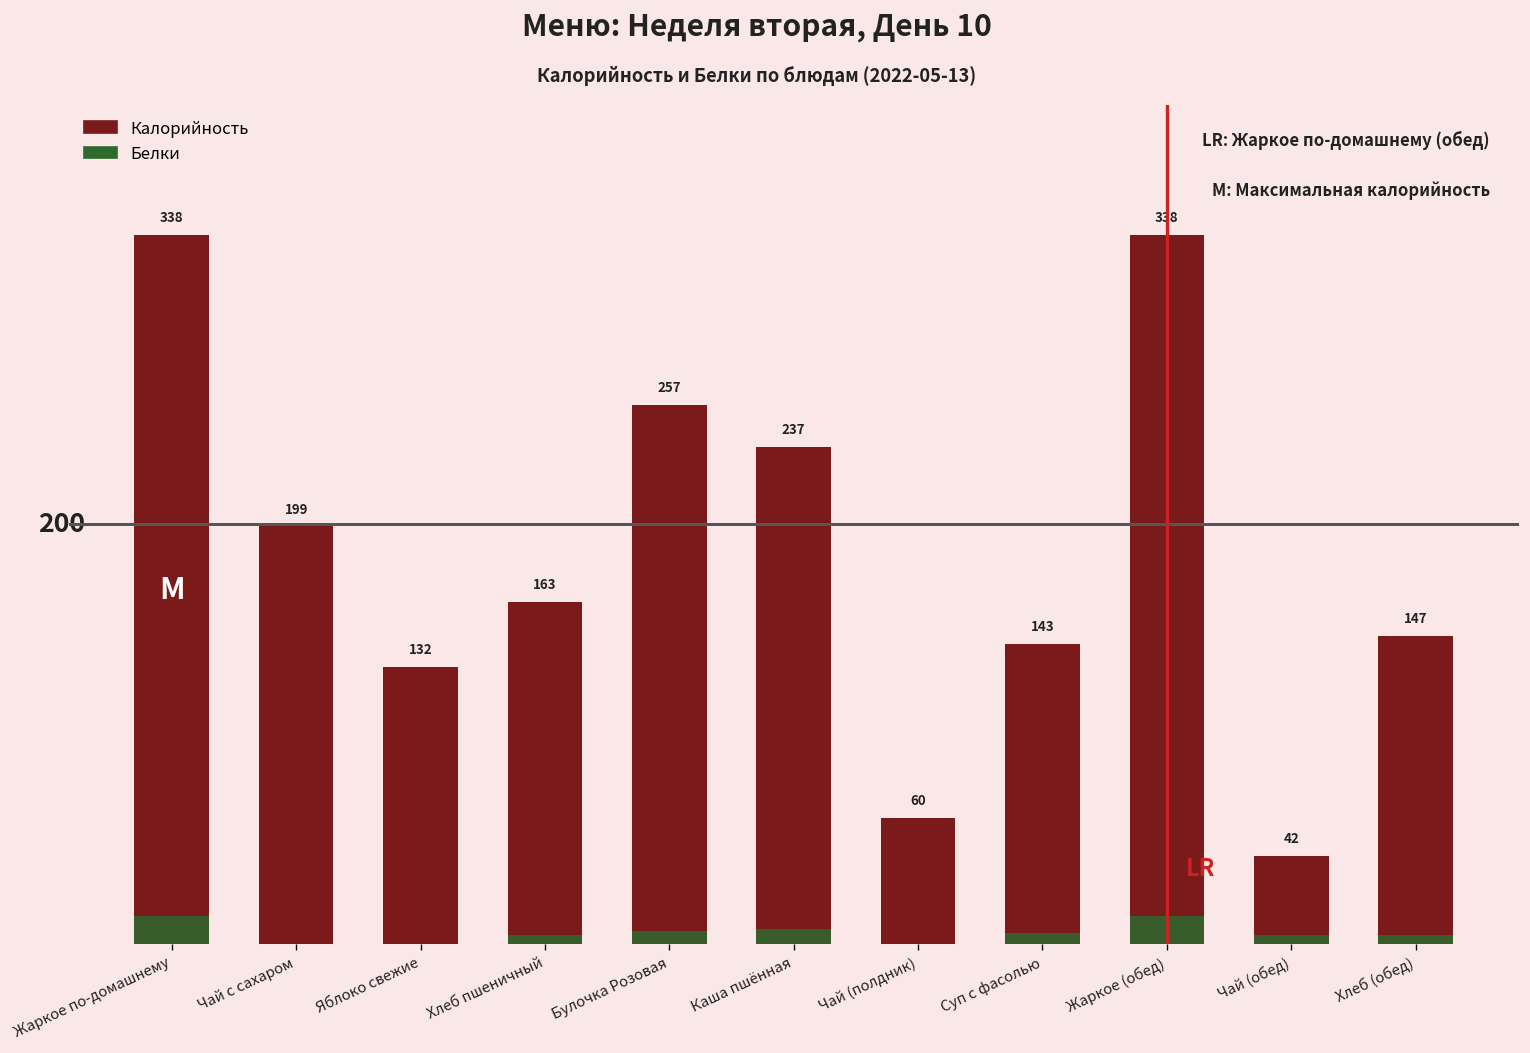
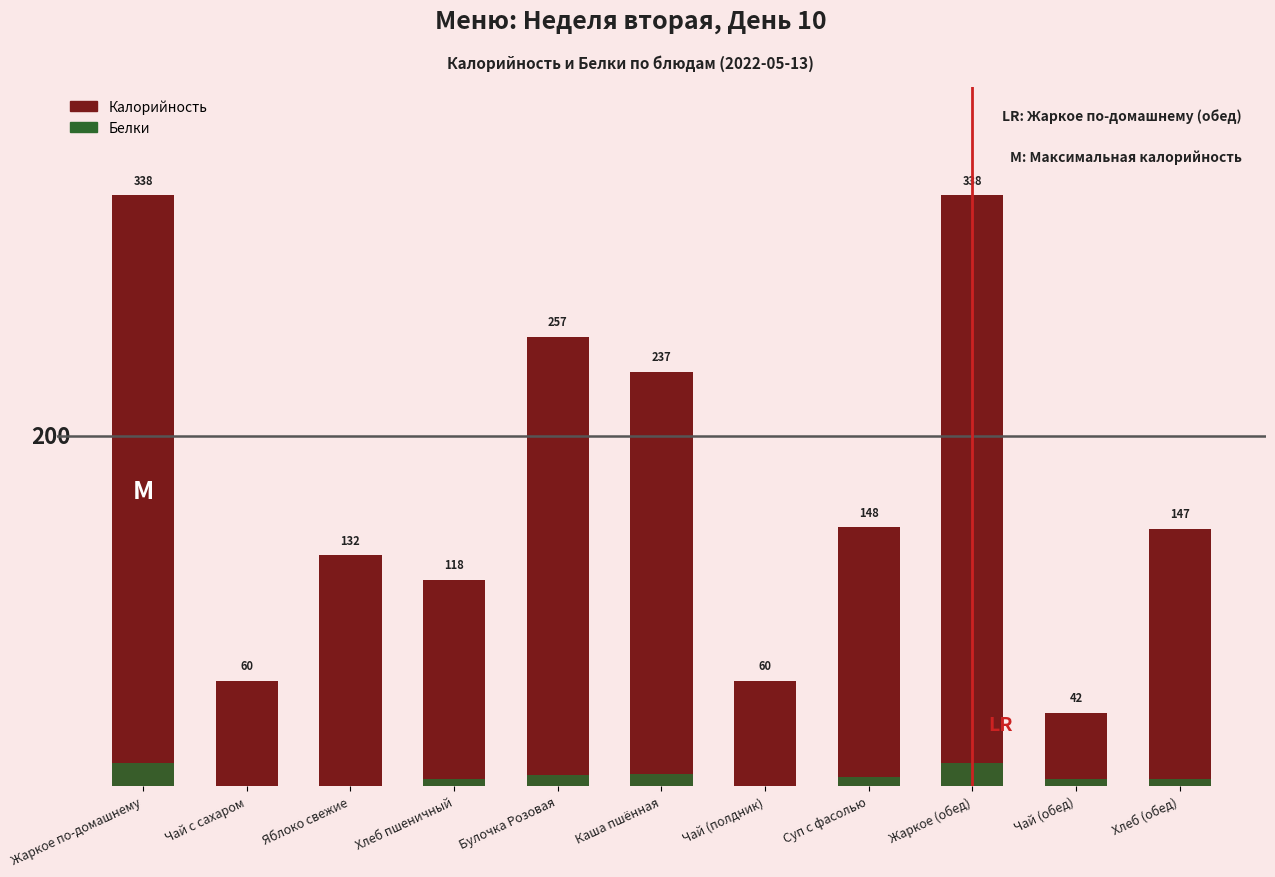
  {
    "Калорийность": {
      "Жаркое по-домашнему": 338,
-     "Чай с сахаром": 199,
+     "Чай с сахаром": 60,
      "Яблоко свежие": 132,
-     "Хлеб пшеничный": 163,
+     "Хлеб пшеничный": 118,
      "Булочка Розовая": 257,
      "Каша пшённая": 237,
      "Чай (полдник)": 60,
-     "Суп с фасолью": 143,
+     "Суп с фасолью": 148,
      "Жаркое (обед)": 338,
      "Чай (обед)": 42,
      "Хлеб (обед)": 147
    }
  }
